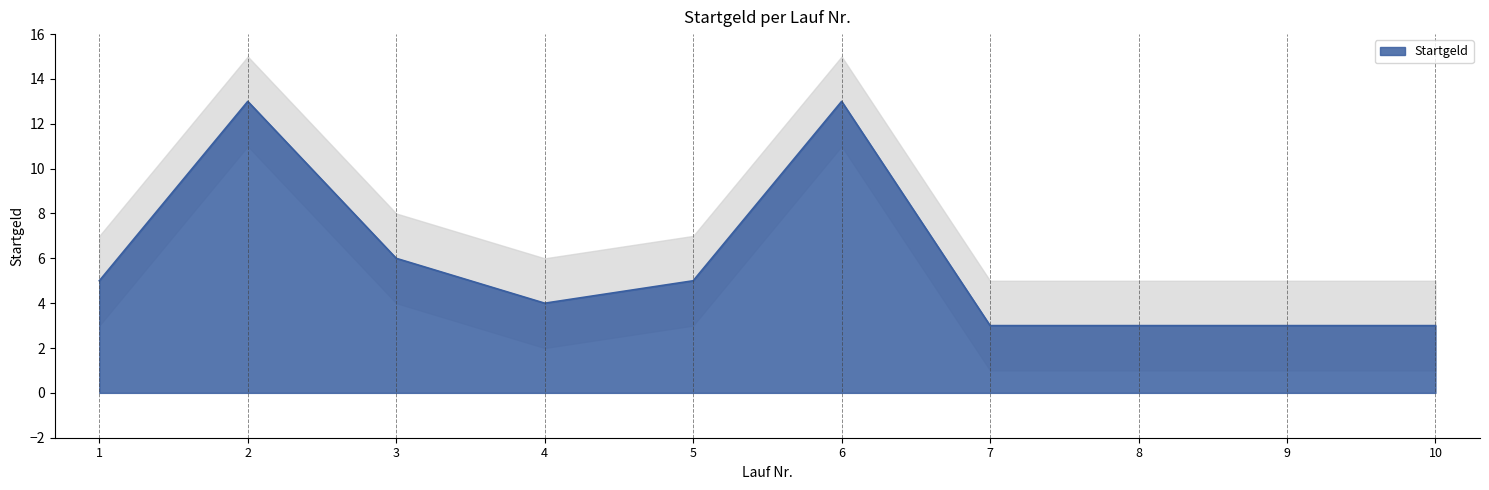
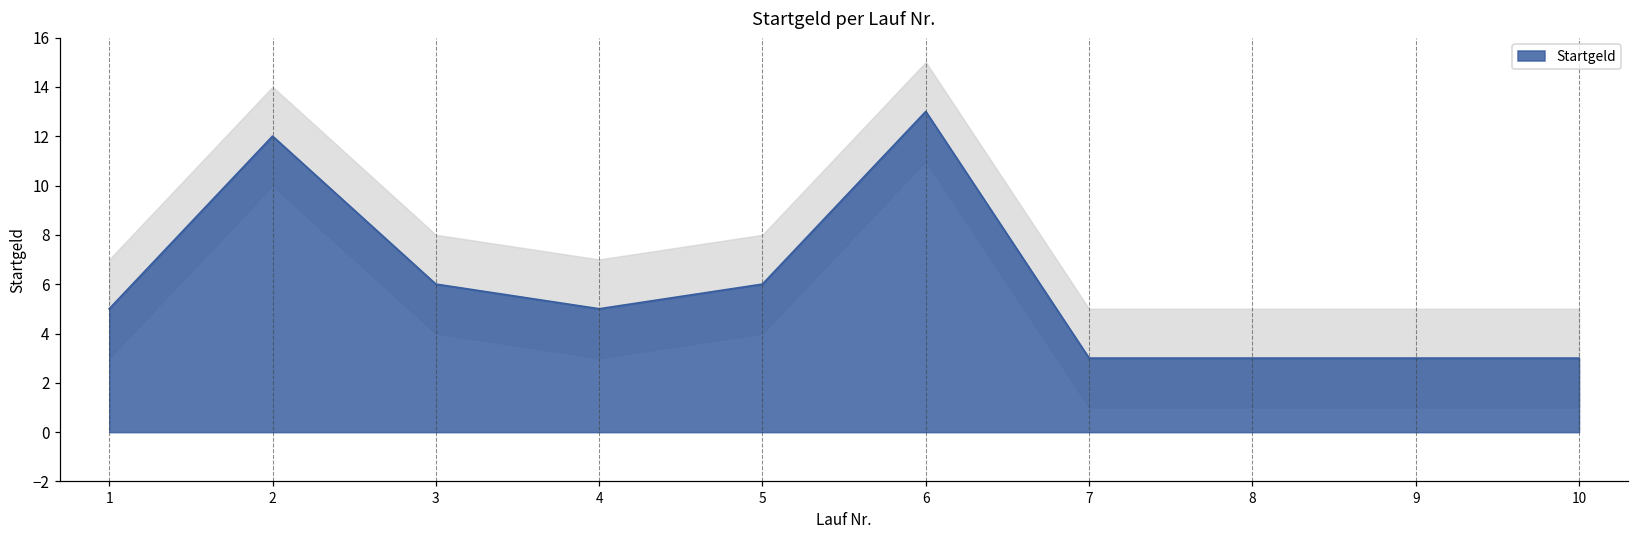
  {
    "Startgeld": {
      "1": 5,
-     "2": 13,
+     "2": 12,
      "3": 6,
-     "4": 4,
-     "5": 5,
+     "4": 5,
+     "5": 6,
      "6": 13,
      "7": 3,
      "8": 3,
      "9": 3,
      "10": 3
    }
  }
